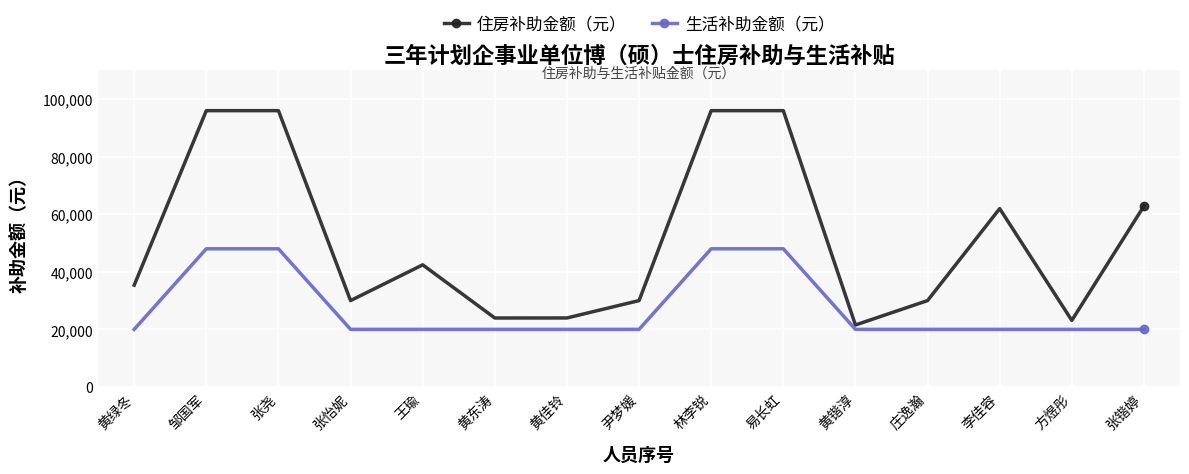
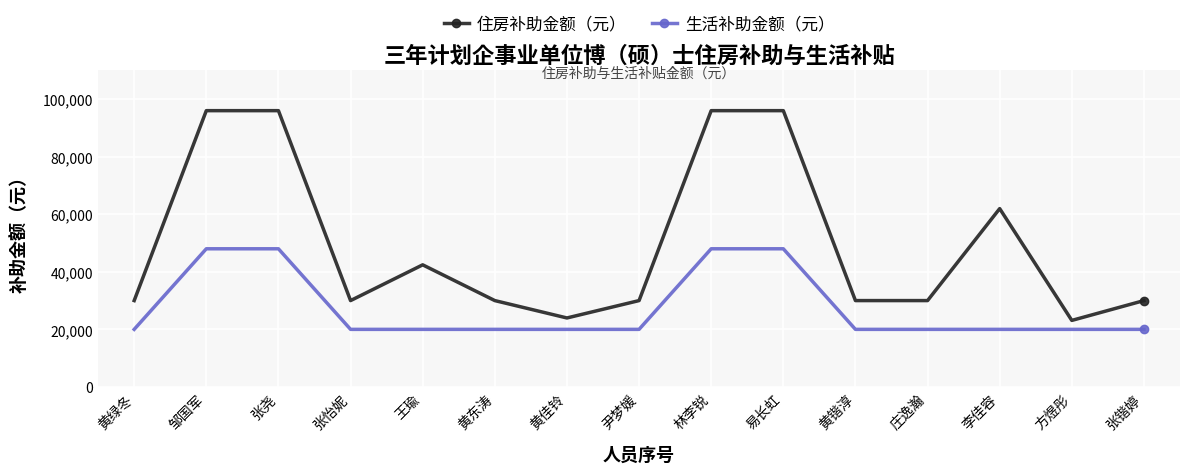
  {
    "住房补助金额（元）": {
-     "黄绿冬": "35,000",
+     "黄绿冬": "30,000",
      "邹国军": "96,000",
      "张尧": "96,000",
      "张怡妮": "30,000",
      "王瑜": "42,000",
-     "黄东涛": "24,000",
+     "黄东涛": "30,000",
      "黄佳铃": "24,000",
      "尹梦媛": "30,000",
      "林李锐": "96,000",
      "易长虹": "96,000",
-     "黄锴淳": "22,000",
+     "黄锴淳": "30,000",
      "庄逸瀚": "30,000",
      "李佳容": "62,000",
      "方煜彤": "23,000",
-     "张锴婷": "63,000"
+     "张锴婷": "30,000"
    },
    "生活补助金额（元）": {
      "黄绿冬": "20,000",
      "邹国军": "48,000",
      "张尧": "48,000",
      "张怡妮": "20,000",
      "王瑜": "20,000",
      "黄东涛": "20,000",
      "黄佳铃": "20,000",
      "尹梦媛": "20,000",
      "林李锐": "48,000",
      "易长虹": "48,000",
      "黄锴淳": "20,000",
      "庄逸瀚": "20,000",
      "李佳容": "20,000",
      "方煜彤": "20,000",
      "张锴婷": "20,000"
    }
  }
